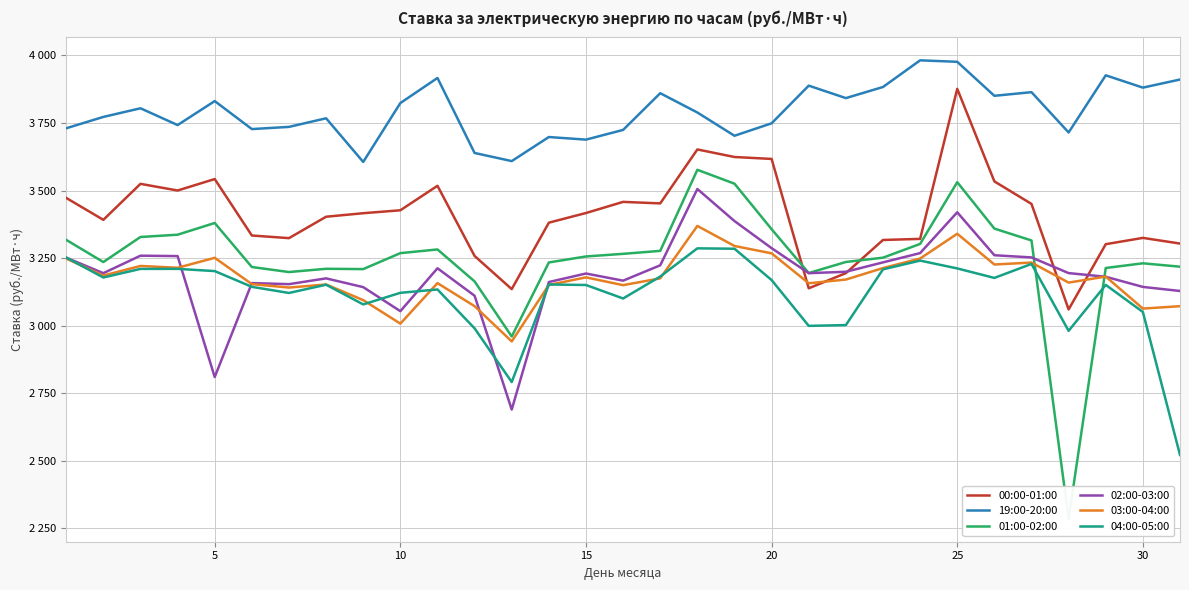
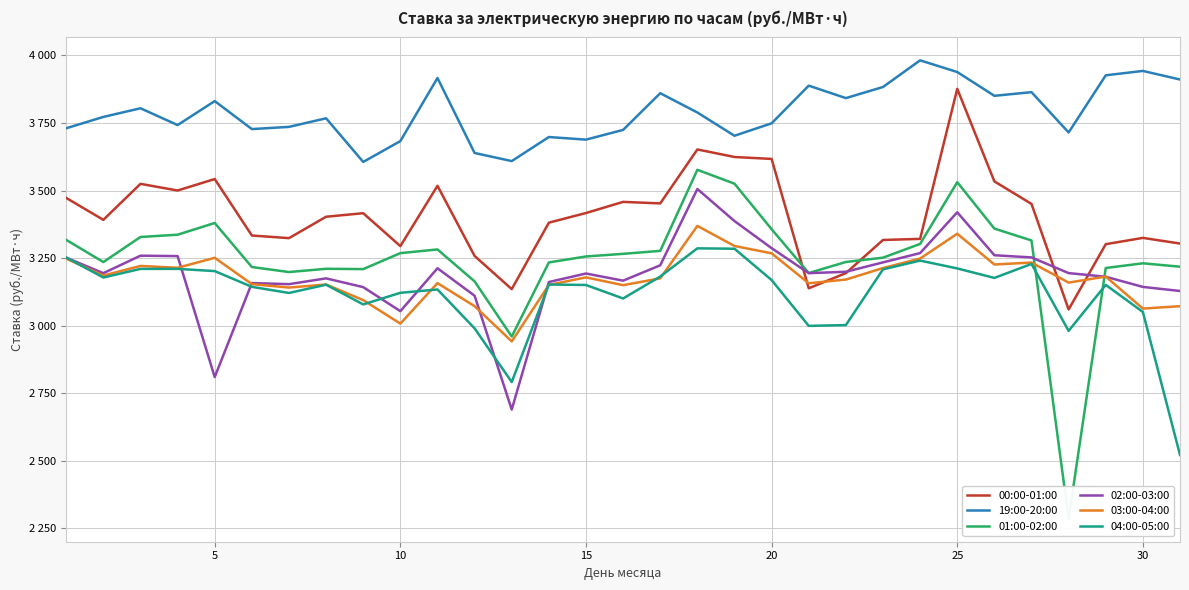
  {
    "00:00-01:00": {
      "5": 3540,
-     "10": 3430,
+     "10": 3290,
      "15": 3420,
      "20": 3620,
      "25": 3880,
      "30": 3320
    },
    "19:00-20:00": {
      "5": 3830,
-     "10": 3820,
+     "10": 3680,
      "15": 3690,
      "20": 3750,
-     "25": 3980,
-     "30": 3880
+     "25": 3940,
+     "30": 3940
    },
    "02:00-03:00": {
      "5": 2810,
      "10": 3050,
      "15": 3190,
      "20": 3290,
      "25": 3420,
      "30": 3140
    },
    "03:00-04:00": {
      "5": 3250,
      "10": 3010,
      "15": 3180,
      "20": 3270,
      "25": 3340,
      "30": 3060
    }
  }
